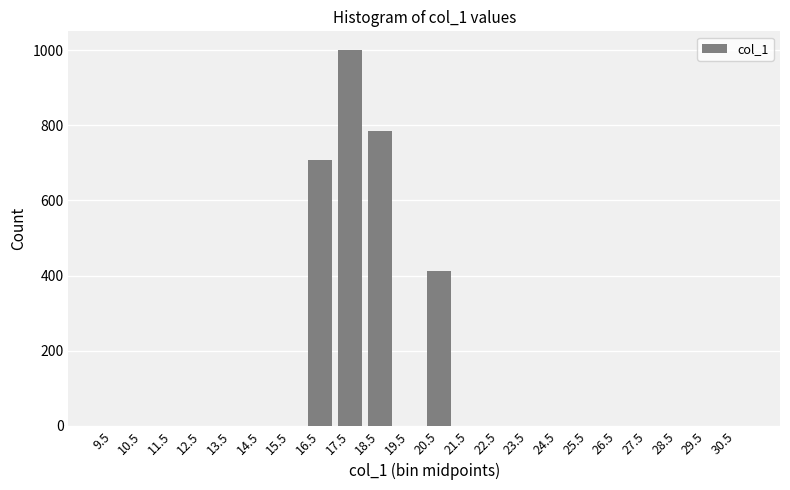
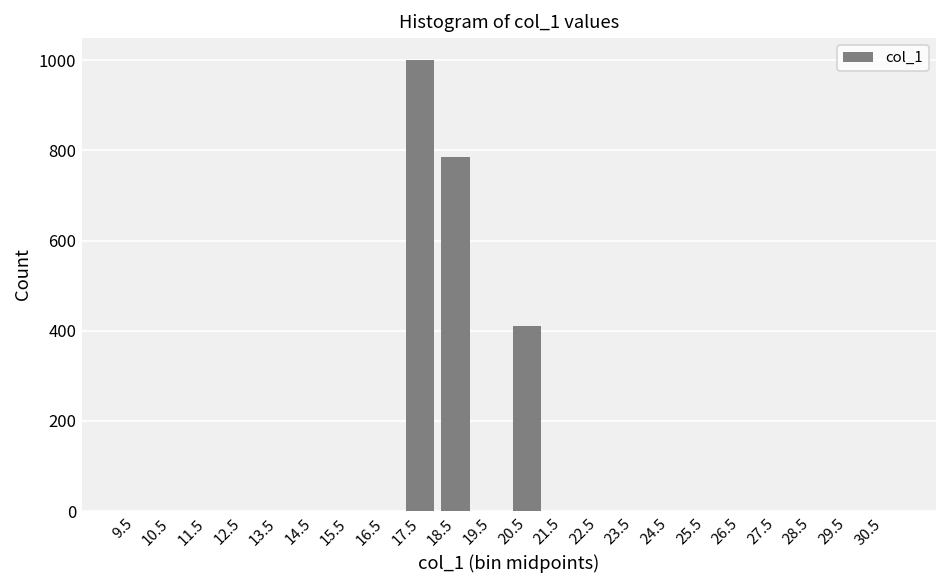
  {
    "9.5": 0,
    "10.5": 0,
    "11.5": 0,
    "12.5": 0,
    "13.5": 0,
    "14.5": 0,
    "15.5": 0,
-   "16.5": 710,
+   "16.5": 0,
    "17.5": 1000,
    "18.5": 790,
    "19.5": 0,
    "20.5": 410,
    "21.5": 0,
    "22.5": 0,
    "23.5": 0,
    "24.5": 0,
    "25.5": 0,
    "26.5": 0,
    "27.5": 0,
    "28.5": 0,
    "29.5": 0,
    "30.5": 0
  }
